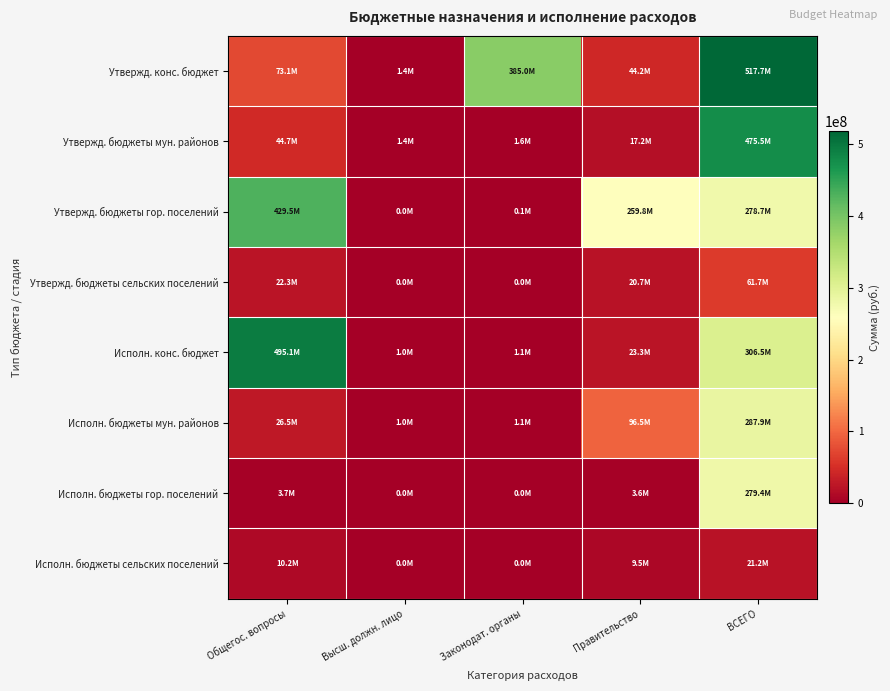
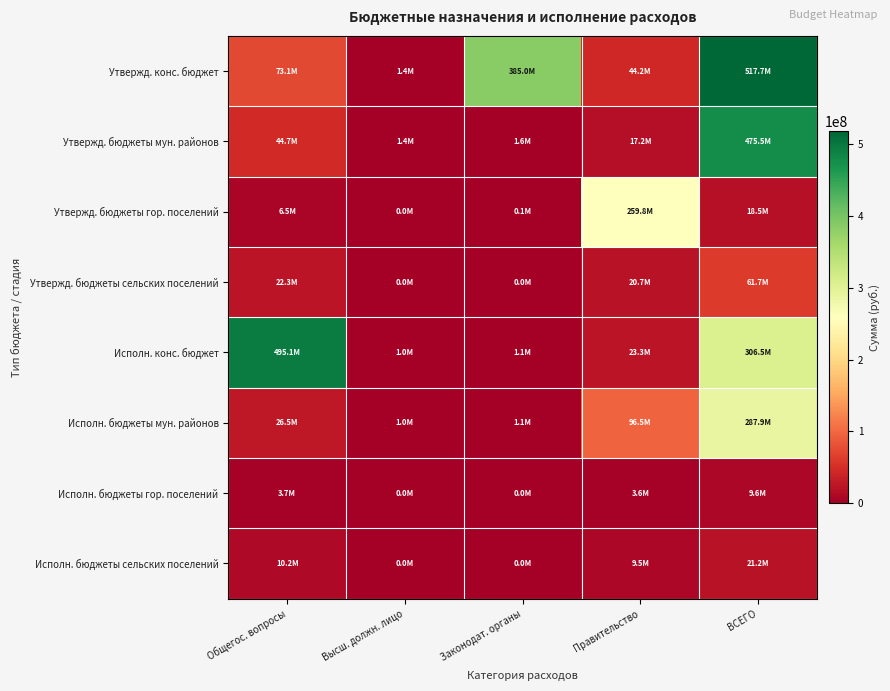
  {
    "Утвержд. конс. бюджет": {
      "Общегос. вопросы": "73.1M",
      "Высш. должн. лицо": "1.4M",
      "Законодат. органы": "385.0M",
      "Правительство": "44.2M",
      "ВСЕГО": "517.7M"
    },
    "Утвержд. бюджеты мун. районов": {
      "Общегос. вопросы": "44.7M",
      "Высш. должн. лицо": "1.4M",
      "Законодат. органы": "1.6M",
      "Правительство": "17.2M",
      "ВСЕГО": "475.5M"
    },
    "Утвержд. бюджеты гор. поселений": {
-     "Общегос. вопросы": "429.5M",
+     "Общегос. вопросы": "6.5M",
      "Высш. должн. лицо": "0.0M",
      "Законодат. органы": "0.1M",
      "Правительство": "259.8M",
-     "ВСЕГО": "278.7M"
+     "ВСЕГО": "18.5M"
    },
    "Утвержд. бюджеты сельских поселений": {
      "Общегос. вопросы": "22.3M",
      "Высш. должн. лицо": "0.0M",
      "Законодат. органы": "0.0M",
      "Правительство": "20.7M",
      "ВСЕГО": "61.7M"
    },
    "Исполн. конс. бюджет": {
      "Общегос. вопросы": "495.1M",
      "Высш. должн. лицо": "1.0M",
      "Законодат. органы": "1.1M",
      "Правительство": "23.3M",
      "ВСЕГО": "306.5M"
    },
    "Исполн. бюджеты мун. районов": {
      "Общегос. вопросы": "26.5M",
      "Высш. должн. лицо": "1.0M",
      "Законодат. органы": "1.1M",
      "Правительство": "96.5M",
      "ВСЕГО": "287.9M"
    },
    "Исполн. бюджеты гор. поселений": {
      "Общегос. вопросы": "3.7M",
      "Высш. должн. лицо": "0.0M",
      "Законодат. органы": "0.0M",
      "Правительство": "3.6M",
-     "ВСЕГО": "279.4M"
+     "ВСЕГО": "9.6M"
    },
    "Исполн. бюджеты сельских поселений": {
      "Общегос. вопросы": "10.2M",
      "Высш. должн. лицо": "0.0M",
      "Законодат. органы": "0.0M",
      "Правительство": "9.5M",
      "ВСЕГО": "21.2M"
    }
  }
